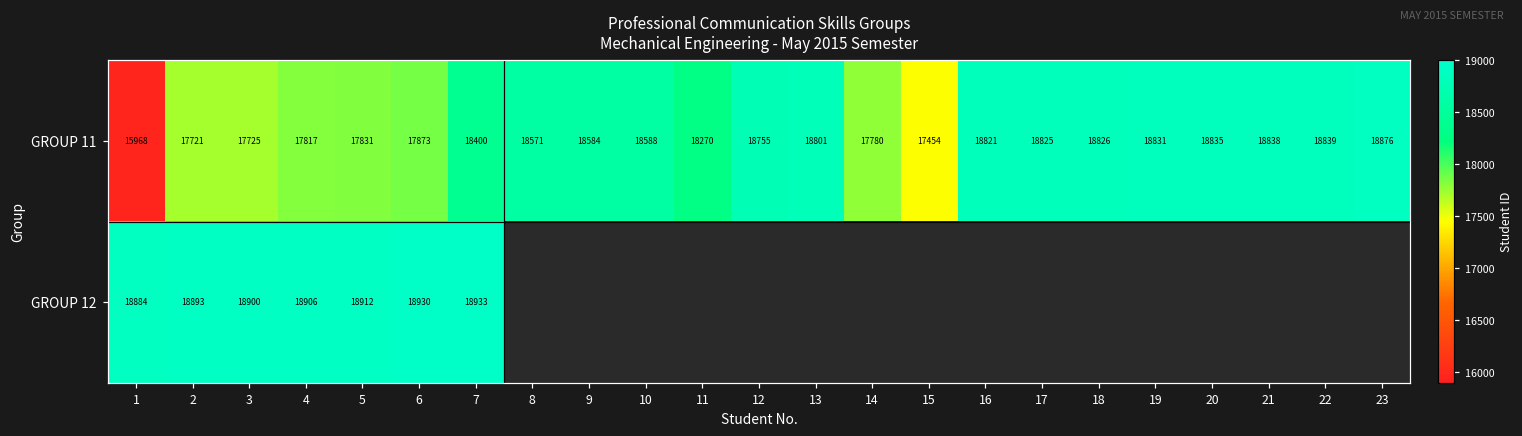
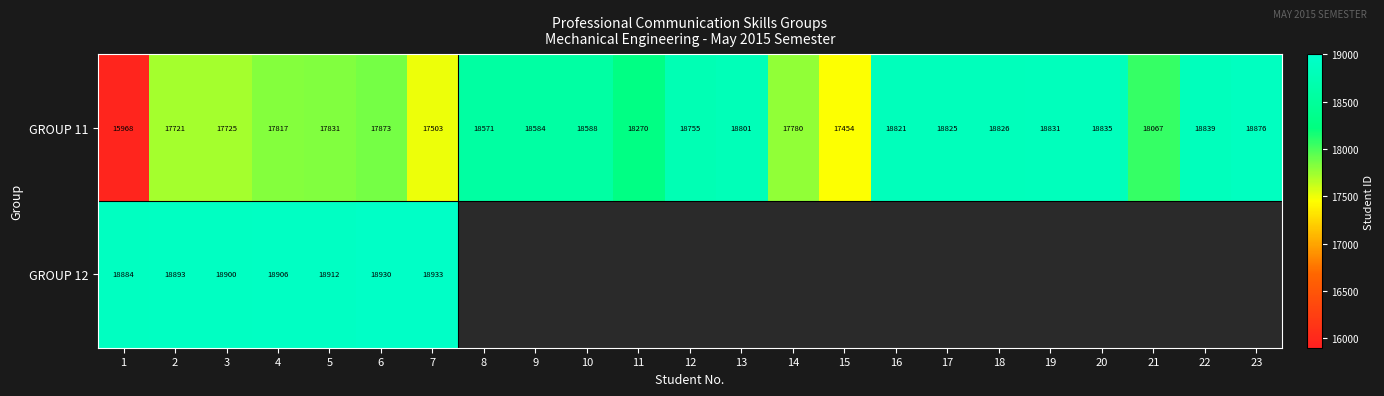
  {
    "GROUP 11": {
      "1": 15968,
      "2": 17721,
      "3": 17725,
      "4": 17817,
      "5": 17831,
      "6": 17873,
-     "7": 18400,
+     "7": 17503,
      "8": 18571,
      "9": 18584,
      "10": 18588,
      "11": 18270,
      "12": 18755,
      "13": 18801,
      "14": 17780,
      "15": 17454,
      "16": 18821,
      "17": 18825,
      "18": 18826,
      "19": 18831,
      "20": 18835,
-     "21": 18838,
+     "21": 18067,
      "22": 18839,
      "23": 18876
    },
    "GROUP 12": {
      "1": 18884,
      "2": 18893,
      "3": 18900,
      "4": 18906,
      "5": 18912,
      "6": 18930,
      "7": 18933
    }
  }
